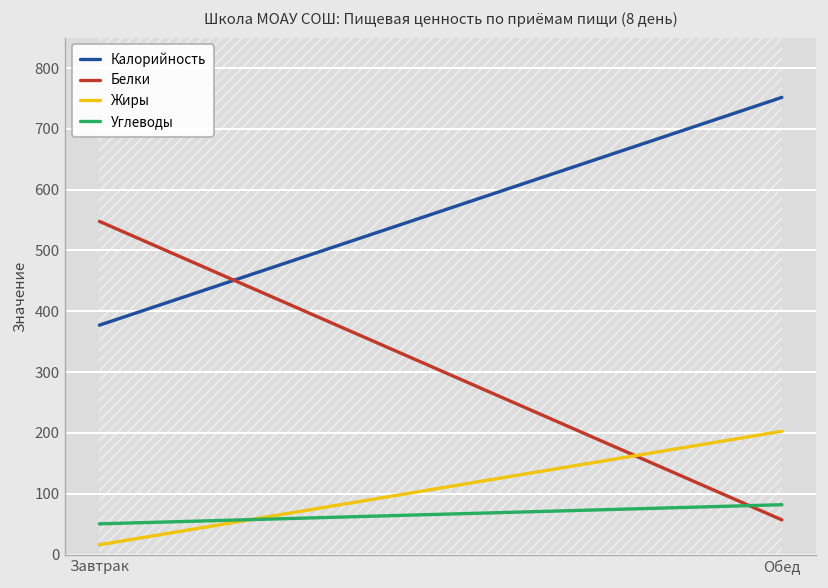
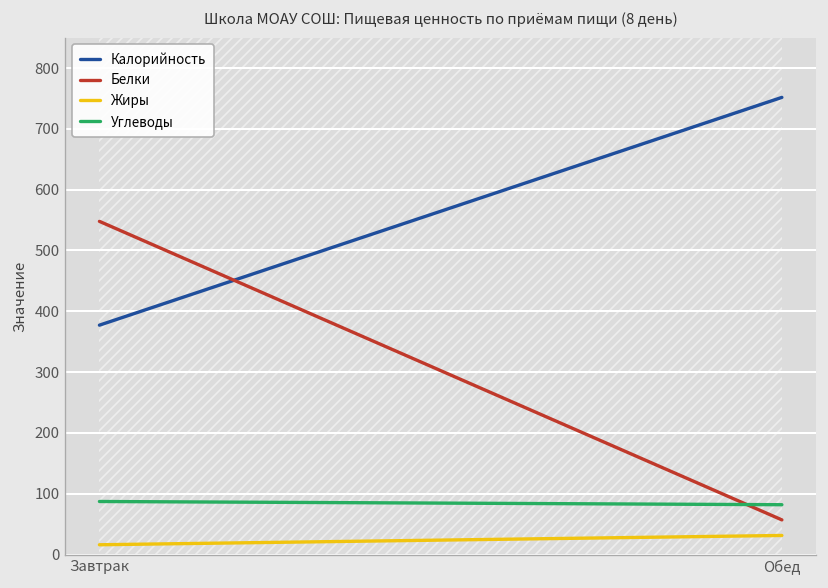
  {
    "Калорийность": {
      "Завтрак": 380,
      "Обед": 750
    },
    "Белки": {
      "Завтрак": 550,
      "Обед": 60
    },
    "Жиры": {
      "Завтрак": 20,
-     "Обед": 200
+     "Обед": 30
    },
    "Углеводы": {
-     "Завтрак": 50,
+     "Завтрак": 90,
      "Обед": 80
    }
  }
